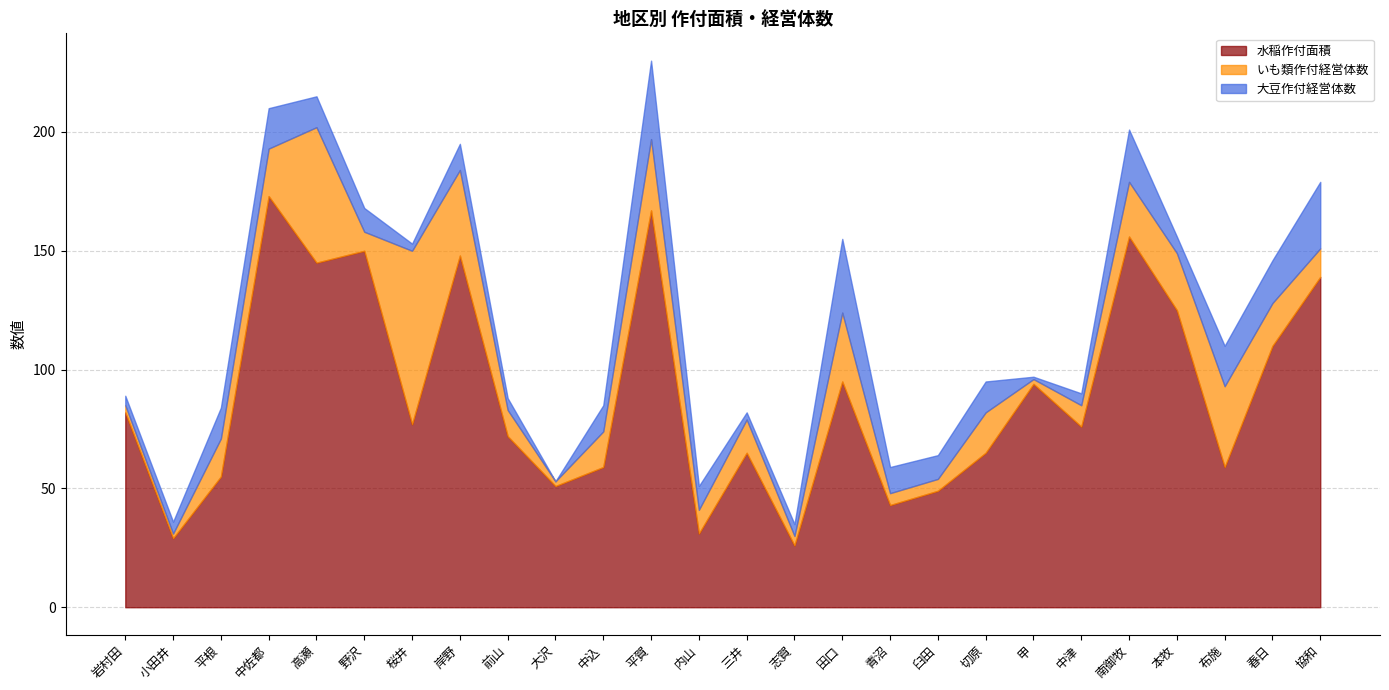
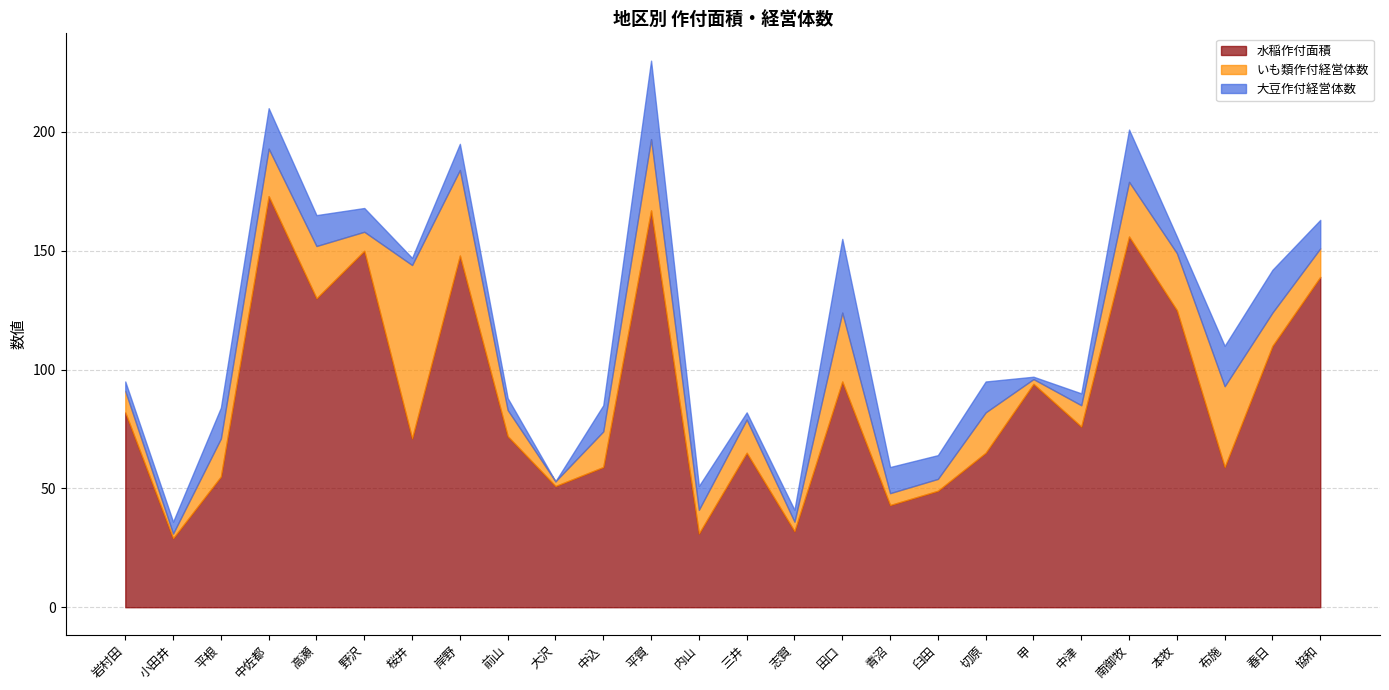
  {
    "水稲作付面積": {
      "岩村田": 82,
      "小田井": 29,
      "平根": 55,
      "中佐都": 173,
-     "高瀬": 145,
+     "高瀬": 130,
      "野沢": 150,
-     "桜井": 77,
+     "桜井": 71,
      "岸野": 148,
      "前山": 72,
      "大沢": 51,
      "中込": 59,
      "平賀": 167,
      "内山": 31,
      "三井": 65,
-     "志賀": 26,
+     "志賀": 32,
      "田口": 95,
      "青沼": 43,
      "臼田": 49,
      "切原": 65,
      "甲": 94,
      "中津": 76,
      "南御牧": 156,
      "本牧": 125,
      "布施": 59,
      "春日": 110,
      "協和": 139
    },
    "いも類作付経営体数": {
-     "岩村田": 3,
+     "岩村田": 9,
      "小田井": 2,
      "平根": 16,
      "中佐都": 20,
-     "高瀬": 57,
+     "高瀬": 22,
      "野沢": 8,
      "桜井": 73,
      "岸野": 36,
      "前山": 11,
      "中込": 15,
      "平賀": 30,
      "内山": 10,
      "三井": 14,
      "志賀": 4,
      "田口": 29,
      "青沼": 5,
      "臼田": 5,
      "切原": 17,
      "中津": 9,
      "南御牧": 23,
      "本牧": 24,
      "布施": 34,
-     "春日": 18,
+     "春日": 14,
      "協和": 12
    },
    "大豆作付経営体数": {
      "岩村田": 4,
      "小田井": 5,
      "平根": 13,
      "中佐都": 17,
      "高瀬": 13,
      "野沢": 10,
      "桜井": 3,
      "岸野": 11,
      "前山": 5,
      "中込": 11,
      "平賀": 33,
      "内山": 10,
      "三井": 3,
      "志賀": 5,
      "田口": 31,
      "青沼": 11,
      "臼田": 10,
      "切原": 13,
      "中津": 5,
      "南御牧": 22,
      "本牧": 7,
      "布施": 17,
      "春日": 18,
-     "協和": 28
+     "協和": 12
    }
  }
